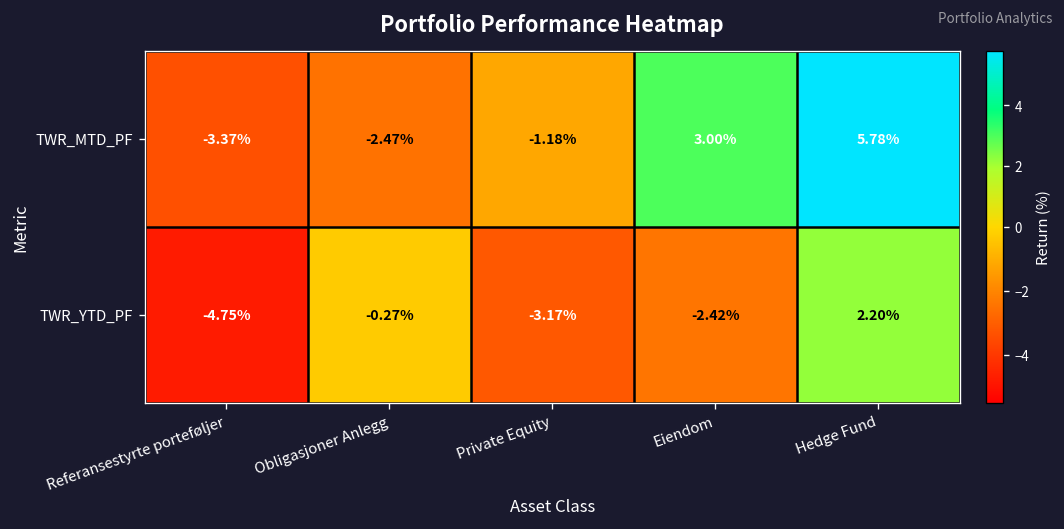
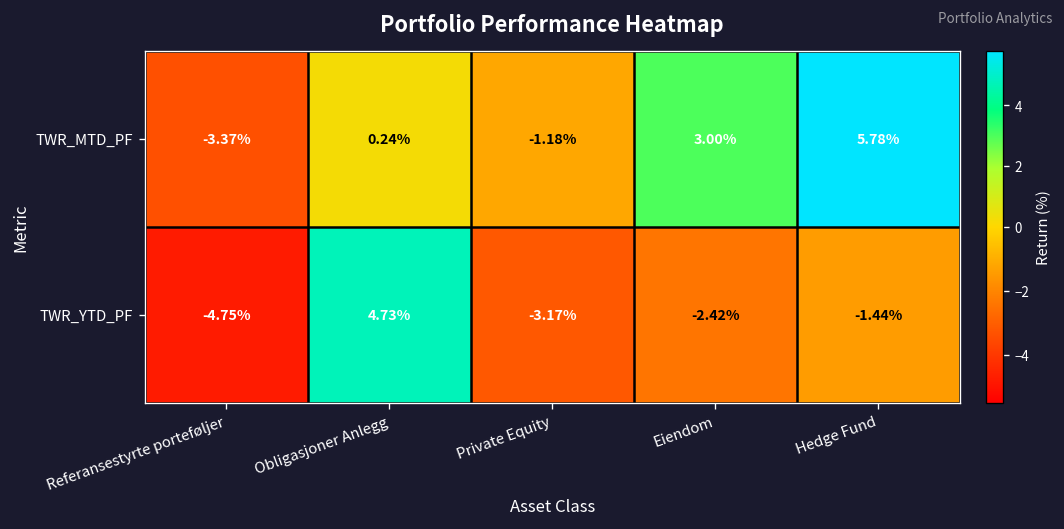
  {
    "TWR_MTD_PF": {
      "Referansestyrte porteføljer": "-3.37%",
-     "Obligasjoner Anlegg": "-2.47%",
+     "Obligasjoner Anlegg": "0.24%",
      "Private Equity": "-1.18%",
      "Eiendom": "3.00%",
      "Hedge Fund": "5.78%"
    },
    "TWR_YTD_PF": {
      "Referansestyrte porteføljer": "-4.75%",
-     "Obligasjoner Anlegg": "-0.27%",
+     "Obligasjoner Anlegg": "4.73%",
      "Private Equity": "-3.17%",
      "Eiendom": "-2.42%",
-     "Hedge Fund": "2.20%"
+     "Hedge Fund": "-1.44%"
    }
  }
